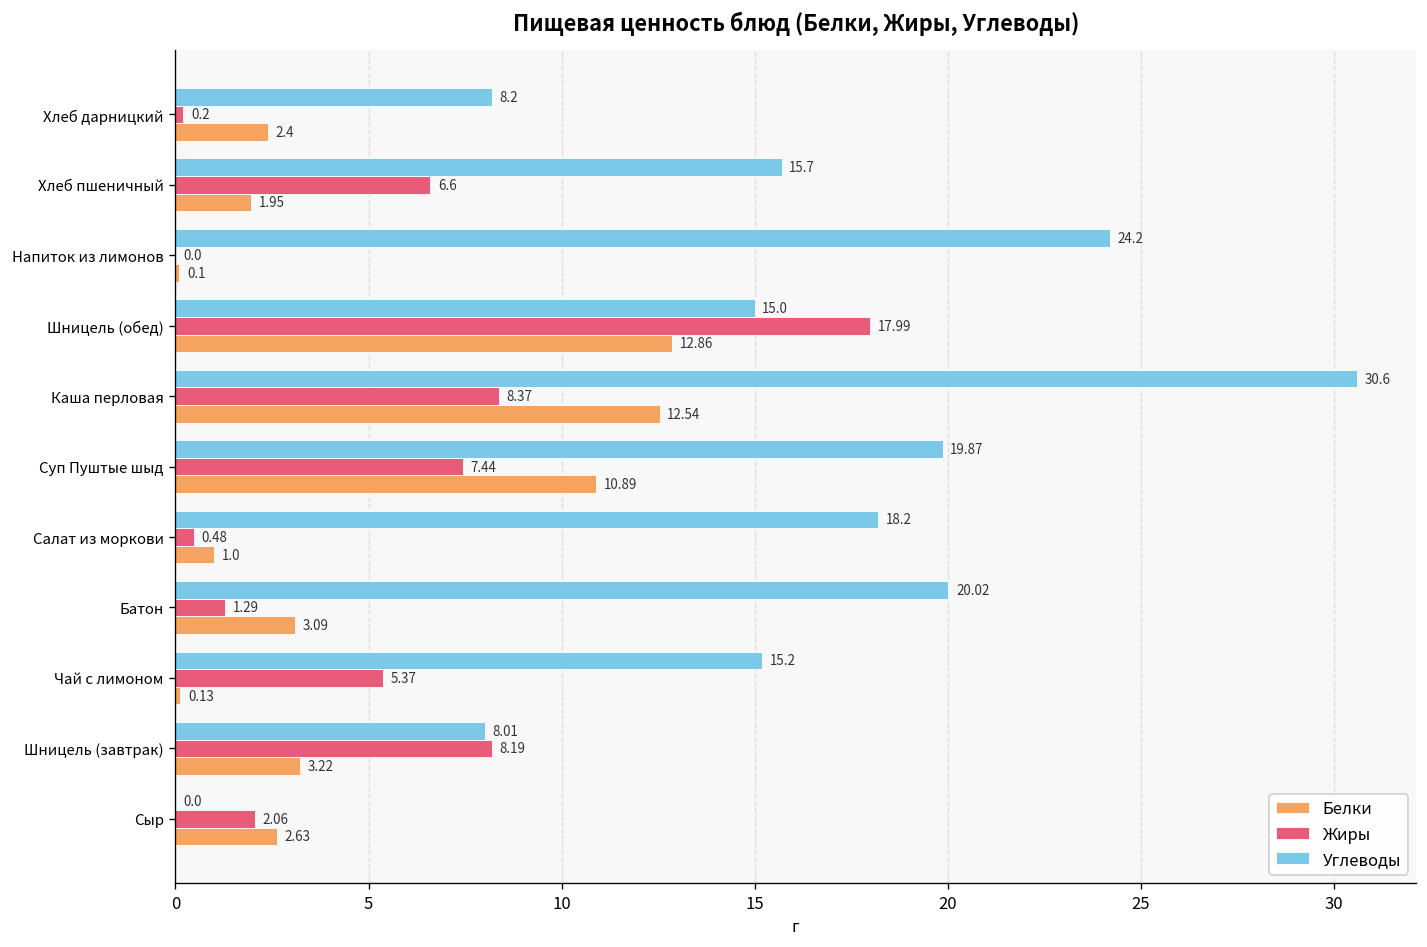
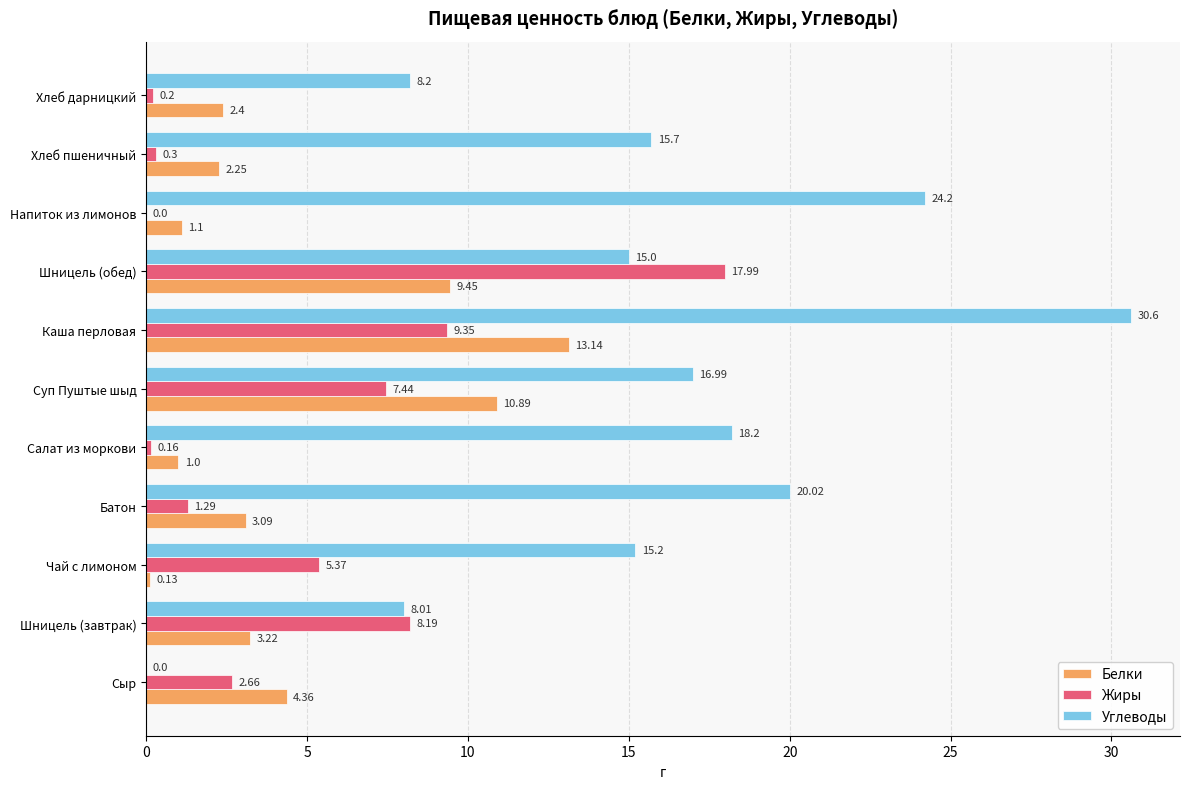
  {
    "Белки": {
      "Хлеб дарницкий": 2.4,
-     "Хлеб пшеничный": 1.95,
-     "Напиток из лимонов": 0.1,
-     "Шницель (обед)": 12.86,
-     "Каша перловая": 12.54,
+     "Хлеб пшеничный": 2.25,
+     "Напиток из лимонов": 1.1,
+     "Шницель (обед)": 9.45,
+     "Каша перловая": 13.14,
      "Суп Пуштые шыд": 10.89,
      "Салат из моркови": 1.0,
      "Батон": 3.09,
      "Чай с лимоном": 0.13,
      "Шницель (завтрак)": 3.22,
-     "Сыр": 2.63
+     "Сыр": 4.36
    },
    "Жиры": {
      "Хлеб дарницкий": 0.2,
-     "Хлеб пшеничный": 6.6,
+     "Хлеб пшеничный": 0.3,
      "Напиток из лимонов": 0.0,
      "Шницель (обед)": 17.99,
-     "Каша перловая": 8.37,
+     "Каша перловая": 9.35,
      "Суп Пуштые шыд": 7.44,
-     "Салат из моркови": 0.48,
+     "Салат из моркови": 0.16,
      "Батон": 1.29,
      "Чай с лимоном": 5.37,
      "Шницель (завтрак)": 8.19,
-     "Сыр": 2.06
+     "Сыр": 2.66
    },
    "Углеводы": {
      "Хлеб дарницкий": 8.2,
      "Хлеб пшеничный": 15.7,
      "Напиток из лимонов": 24.2,
      "Шницель (обед)": 15.0,
      "Каша перловая": 30.6,
-     "Суп Пуштые шыд": 19.87,
+     "Суп Пуштые шыд": 16.99,
      "Салат из моркови": 18.2,
      "Батон": 20.02,
      "Чай с лимоном": 15.2,
      "Шницель (завтрак)": 8.01,
      "Сыр": 0.0
    }
  }
